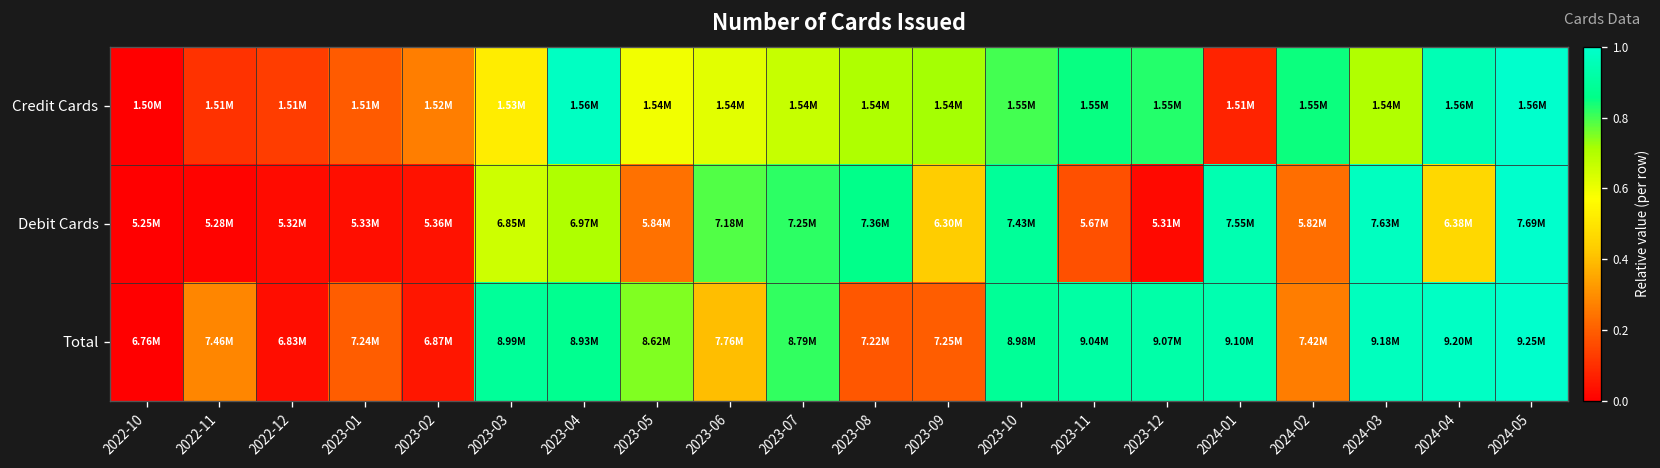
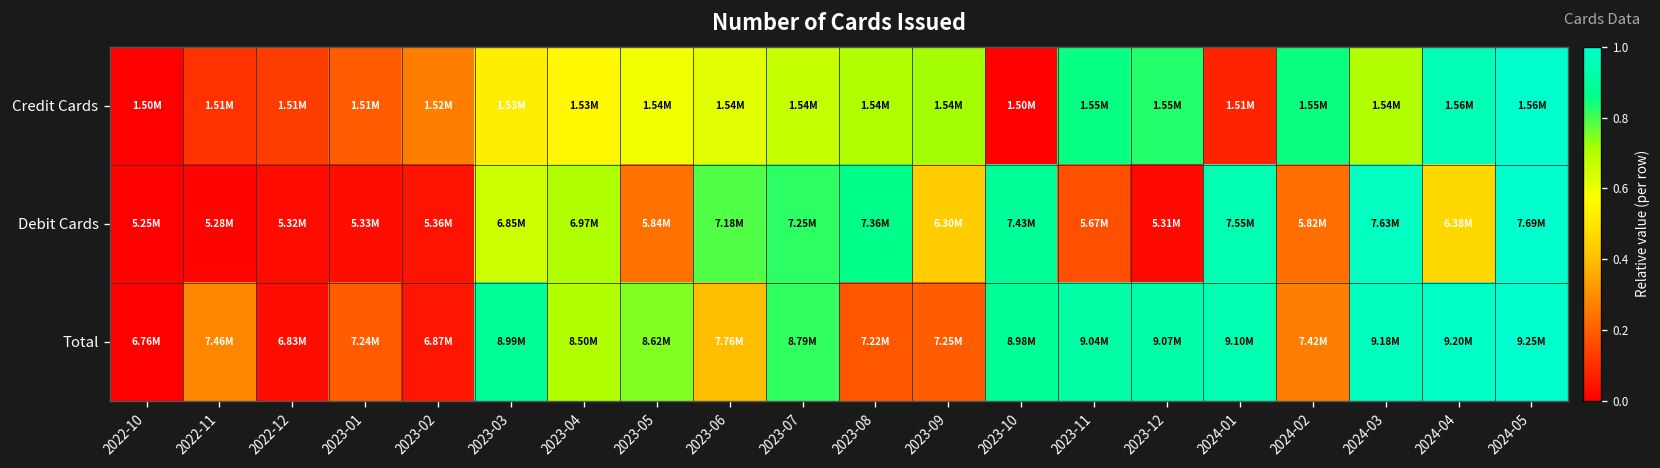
  {
    "Credit Cards": {
      "2022-10": "1.50M",
      "2022-11": "1.51M",
      "2022-12": "1.51M",
      "2023-01": "1.51M",
      "2023-02": "1.52M",
      "2023-03": "1.53M",
-     "2023-04": "1.56M",
+     "2023-04": "1.53M",
      "2023-05": "1.54M",
      "2023-06": "1.54M",
      "2023-07": "1.54M",
      "2023-08": "1.54M",
      "2023-09": "1.54M",
-     "2023-10": "1.55M",
+     "2023-10": "1.50M",
      "2023-11": "1.55M",
      "2023-12": "1.55M",
      "2024-01": "1.51M",
      "2024-02": "1.55M",
      "2024-03": "1.54M",
      "2024-04": "1.56M",
      "2024-05": "1.56M"
    },
    "Debit Cards": {
      "2022-10": "5.25M",
      "2022-11": "5.28M",
      "2022-12": "5.32M",
      "2023-01": "5.33M",
      "2023-02": "5.36M",
      "2023-03": "6.85M",
      "2023-04": "6.97M",
      "2023-05": "5.84M",
      "2023-06": "7.18M",
      "2023-07": "7.25M",
      "2023-08": "7.36M",
      "2023-09": "6.30M",
      "2023-10": "7.43M",
      "2023-11": "5.67M",
      "2023-12": "5.31M",
      "2024-01": "7.55M",
      "2024-02": "5.82M",
      "2024-03": "7.63M",
      "2024-04": "6.38M",
      "2024-05": "7.69M"
    },
    "Total": {
      "2022-10": "6.76M",
      "2022-11": "7.46M",
      "2022-12": "6.83M",
      "2023-01": "7.24M",
      "2023-02": "6.87M",
      "2023-03": "8.99M",
-     "2023-04": "8.93M",
+     "2023-04": "8.50M",
      "2023-05": "8.62M",
      "2023-06": "7.76M",
      "2023-07": "8.79M",
      "2023-08": "7.22M",
      "2023-09": "7.25M",
      "2023-10": "8.98M",
      "2023-11": "9.04M",
      "2023-12": "9.07M",
      "2024-01": "9.10M",
      "2024-02": "7.42M",
      "2024-03": "9.18M",
      "2024-04": "9.20M",
      "2024-05": "9.25M"
    }
  }
